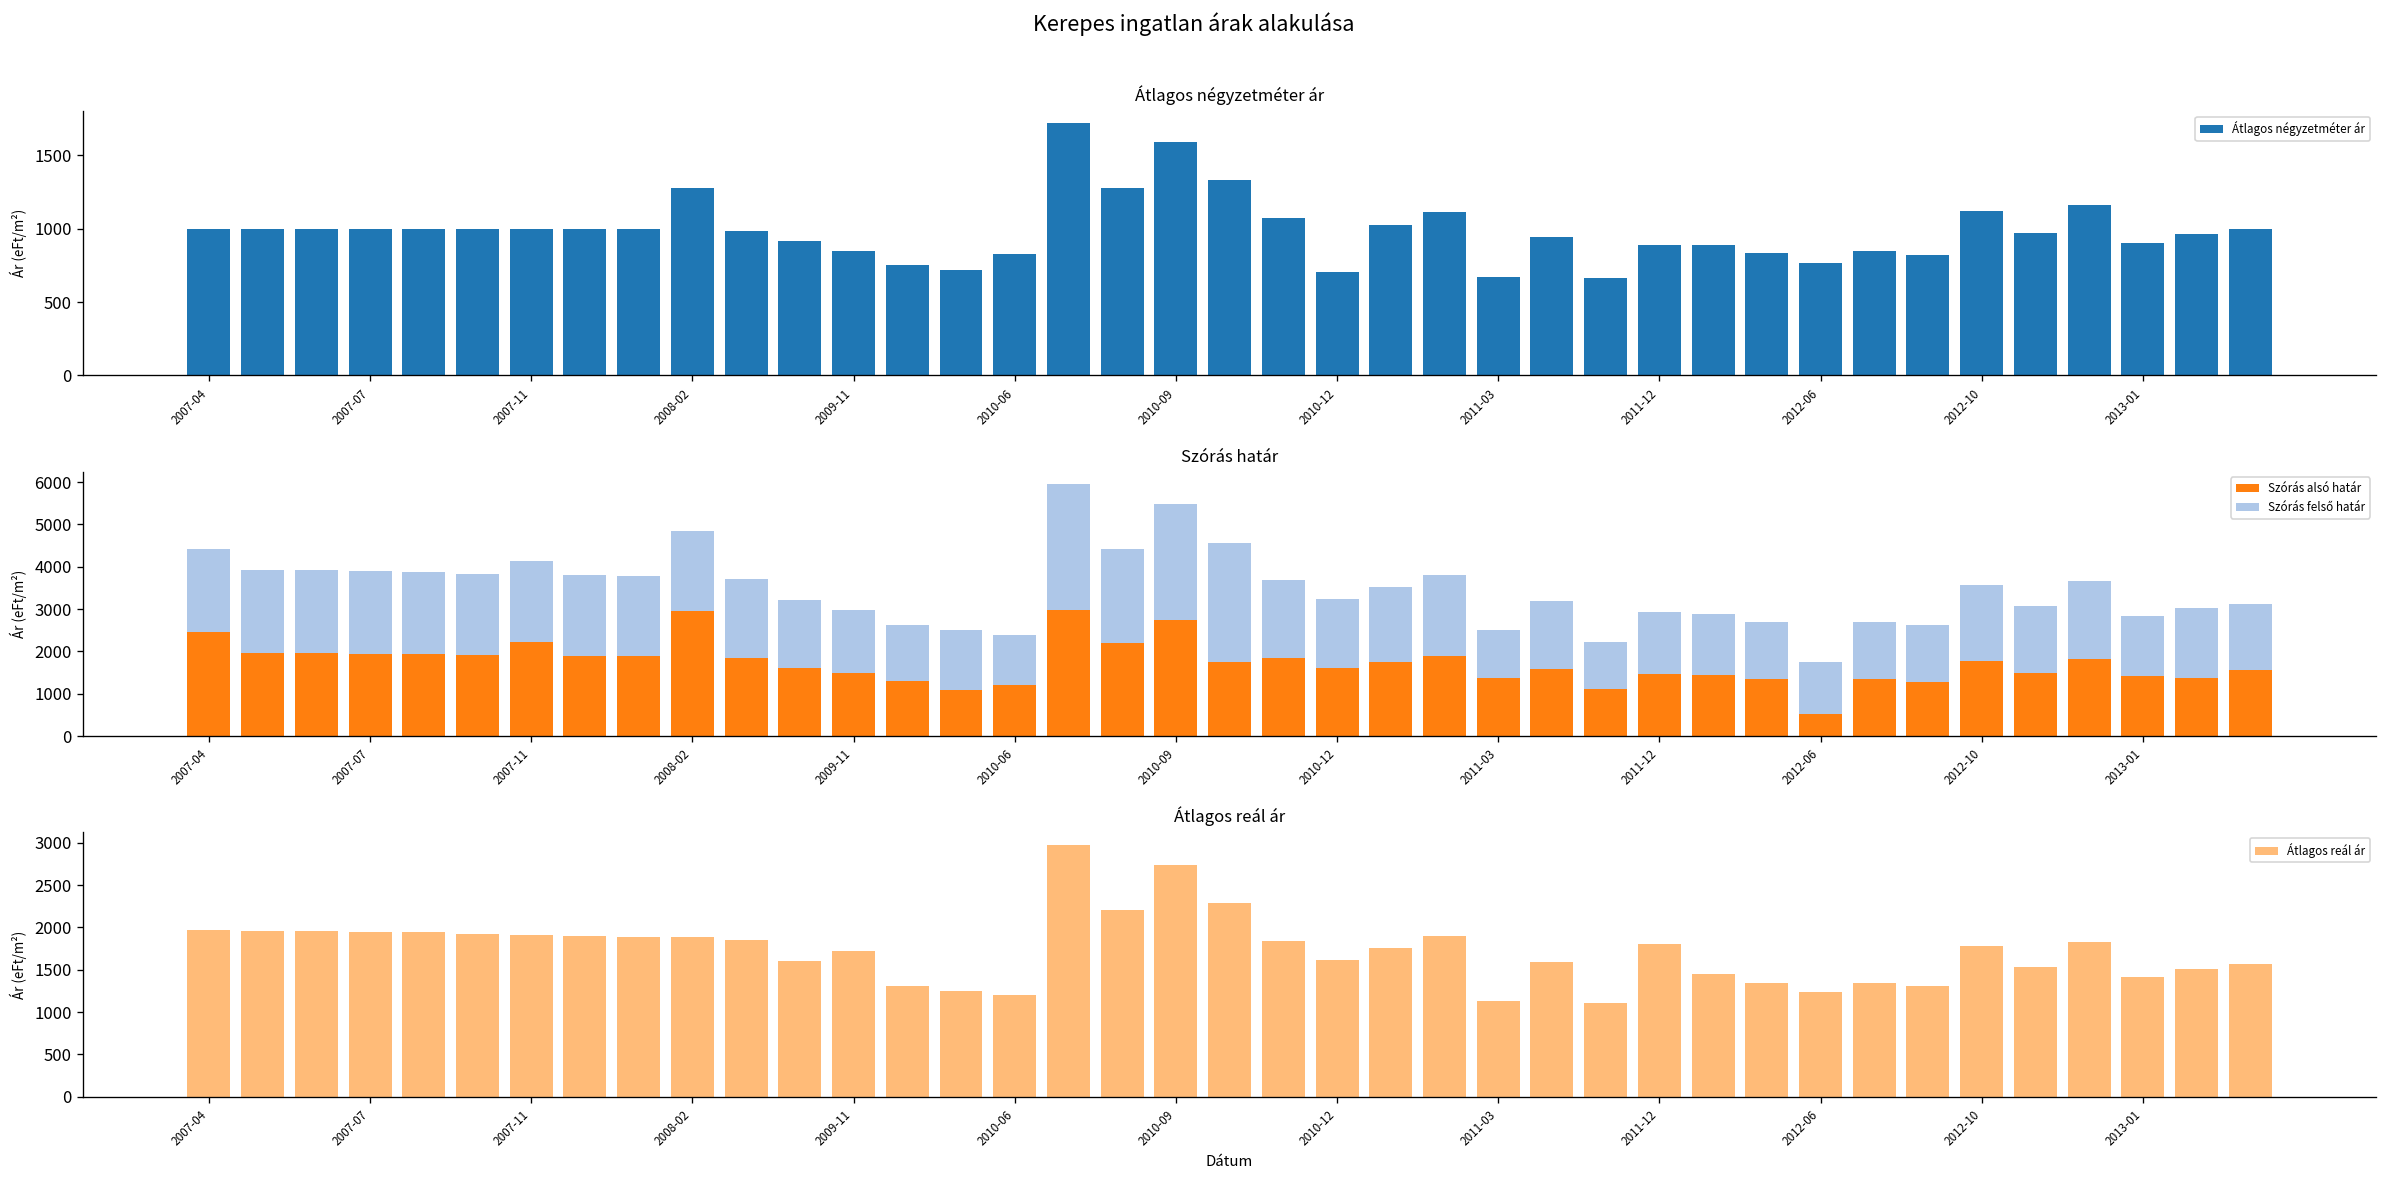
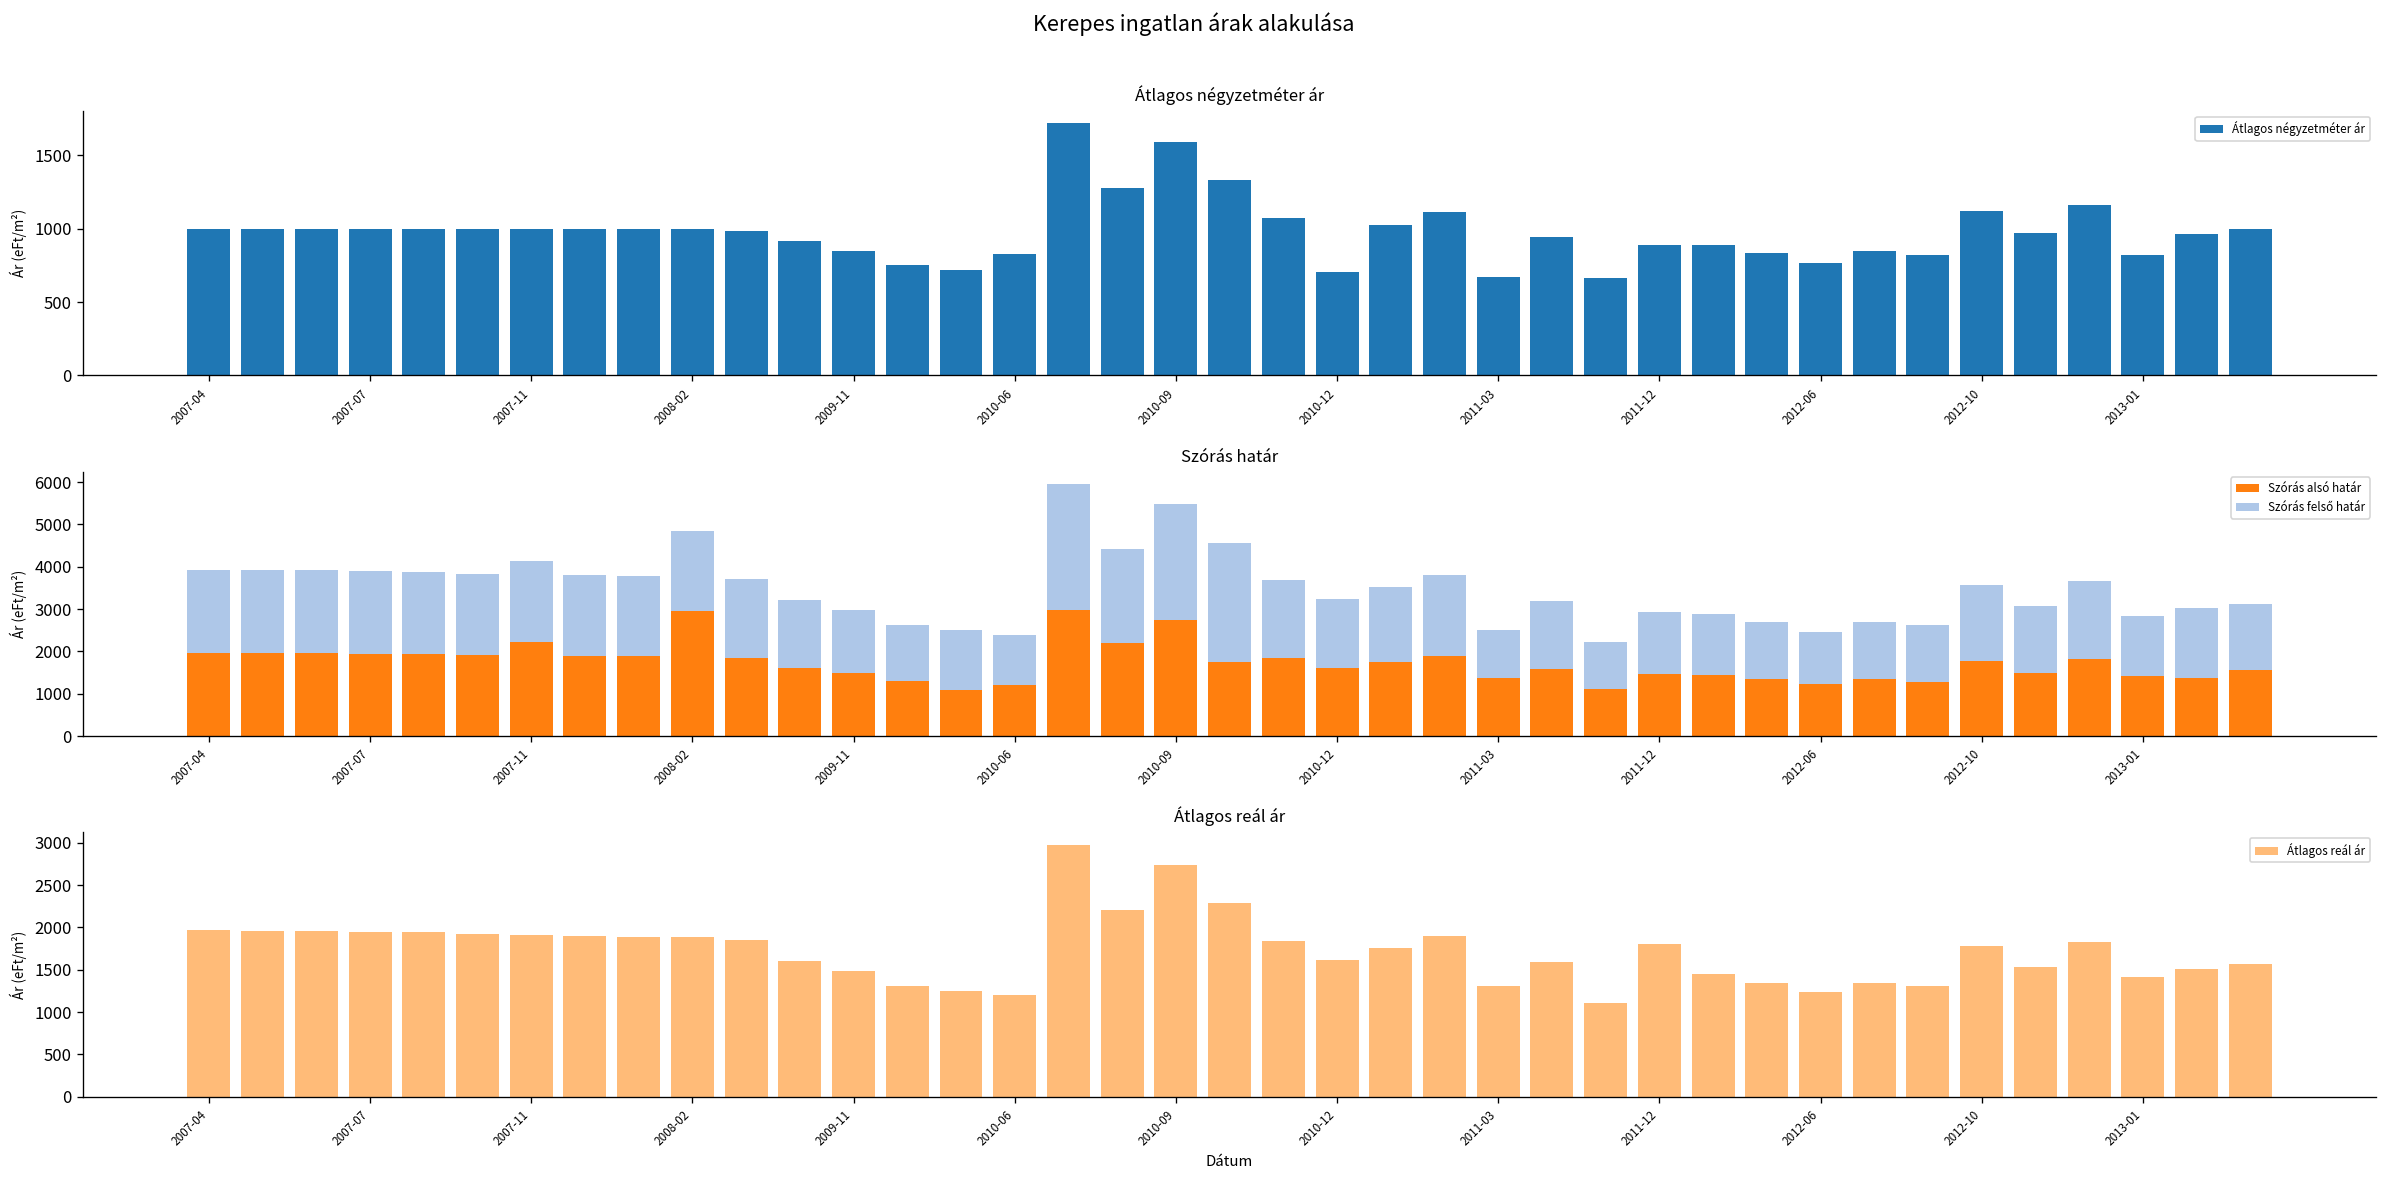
  {
    "Átlagos négyzetméter ár": {
      "2007-04": 1000,
      "2007-07": 1000,
      "2007-11": 1000,
-     "2008-02": 1280,
+     "2008-02": 1000,
      "2009-11": 850,
      "2010-06": 830,
      "2010-09": 1590,
      "2010-12": 710,
      "2011-03": 670,
      "2011-12": 890,
      "2012-06": 770,
      "2012-10": 1120,
-     "2013-01": 900
+     "2013-01": 820
    },
    "Szórás határ": {
      "Szórás alsó határ": {
-       "2007-04": 2500,
+       "2007-04": 2000,
        "2007-07": 2000,
        "2007-11": 2200,
        "2008-02": 3000,
        "2009-11": 1500,
        "2010-06": 1200,
        "2010-09": 2700,
        "2010-12": 1600,
        "2011-03": 1400,
        "2011-12": 1500,
-       "2012-06": 500,
+       "2012-06": 1200,
        "2012-10": 1800,
        "2013-01": 1400
      },
      "Szórás felső határ": {
        "2007-04": 2000,
        "2007-07": 2000,
        "2007-11": 1900,
        "2008-02": 1900,
        "2009-11": 1500,
        "2010-06": 1200,
        "2010-09": 2700,
        "2010-12": 1600,
        "2011-03": 1100,
        "2011-12": 1500,
        "2012-06": 1200,
        "2012-10": 1800,
        "2013-01": 1400
      }
    },
    "Átlagos reál ár": {
      "2007-04": 2000,
      "2007-07": 2000,
      "2007-11": 1900,
      "2008-02": 1900,
-     "2009-11": 1700,
+     "2009-11": 1500,
      "2010-06": 1200,
      "2010-09": 2700,
      "2010-12": 1600,
-     "2011-03": 1100,
+     "2011-03": 1300,
      "2011-12": 1800,
      "2012-06": 1200,
      "2012-10": 1800,
      "2013-01": 1400
    }
  }
